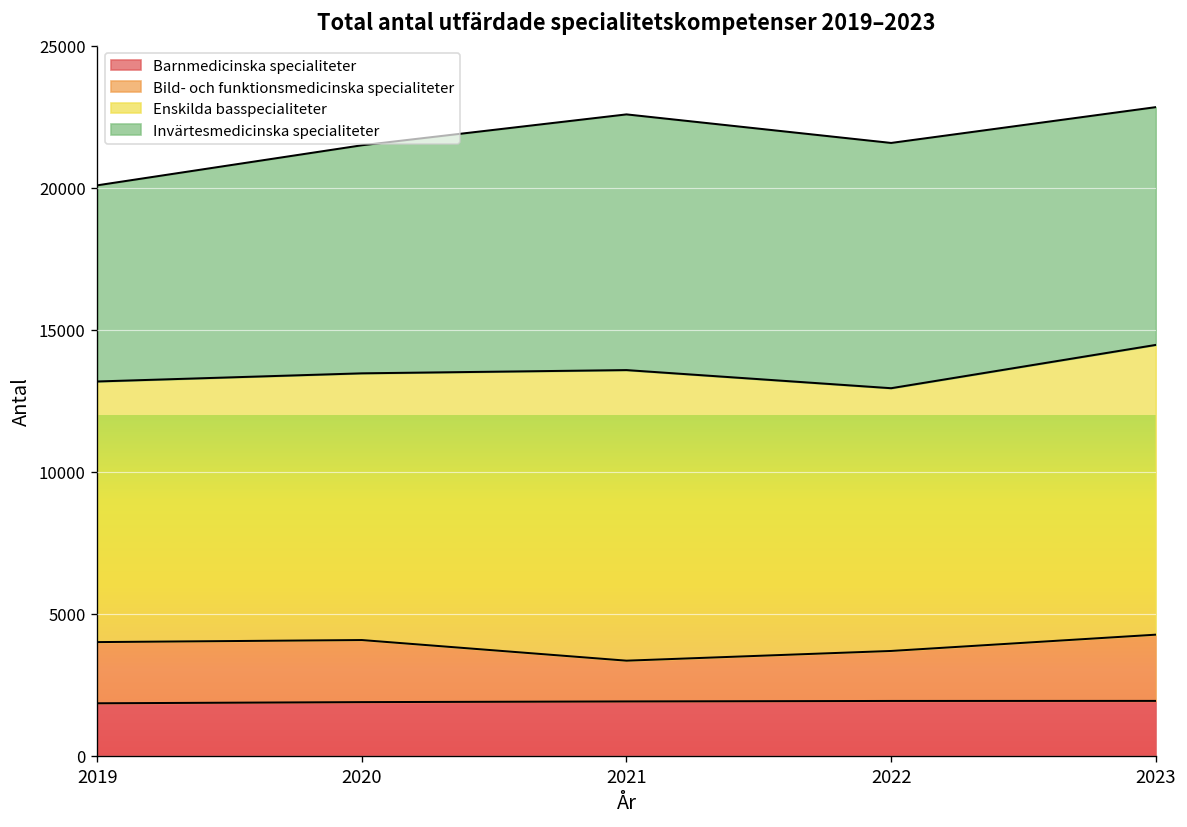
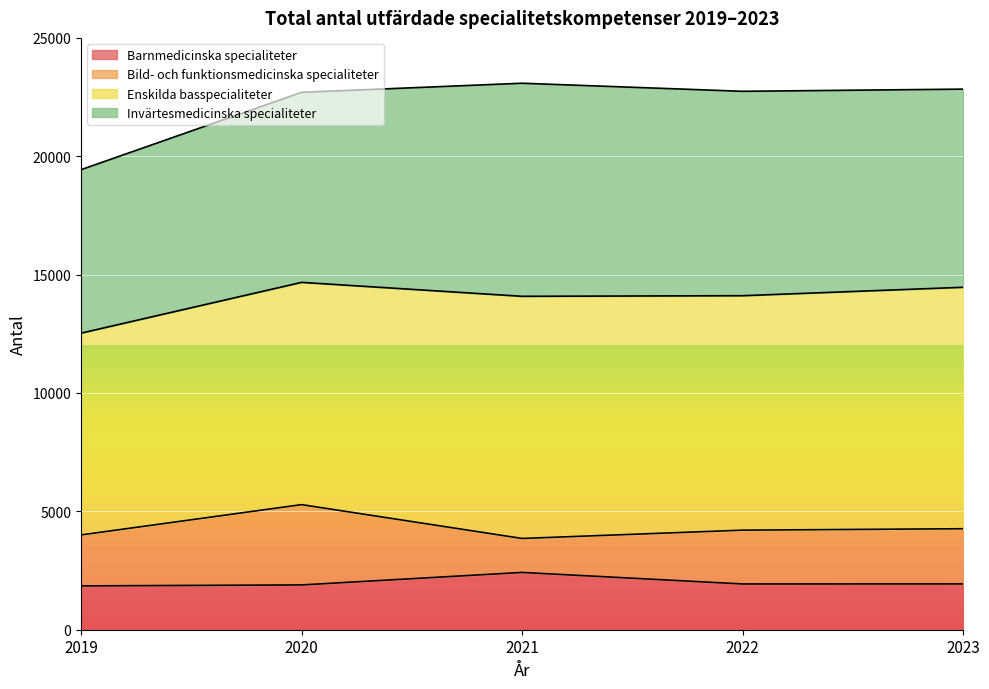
  {
    "Barnmedicinska specialiteter": {
      "2019": 1900,
      "2020": 1900,
-     "2021": 1900,
+     "2021": 2400,
      "2022": 1900,
      "2023": 1900
    },
    "Bild- och funktionsmedicinska specialiteter": {
      "2019": 2200,
-     "2020": 2200,
+     "2020": 3400,
      "2021": 1400,
-     "2022": 1800,
+     "2022": 2300,
      "2023": 2300
    },
    "Enskilda basspecialiteter": {
-     "2019": 9200,
+     "2019": 8500,
      "2020": 9400,
      "2021": 10200,
-     "2022": 9200,
+     "2022": 9900,
      "2023": 10200
    },
    "Invärtesmedicinska specialiteter": {
      "2019": 6900,
      "2021": 9000,
      "2022": 8600,
      "2023": 8400
    }
  }
